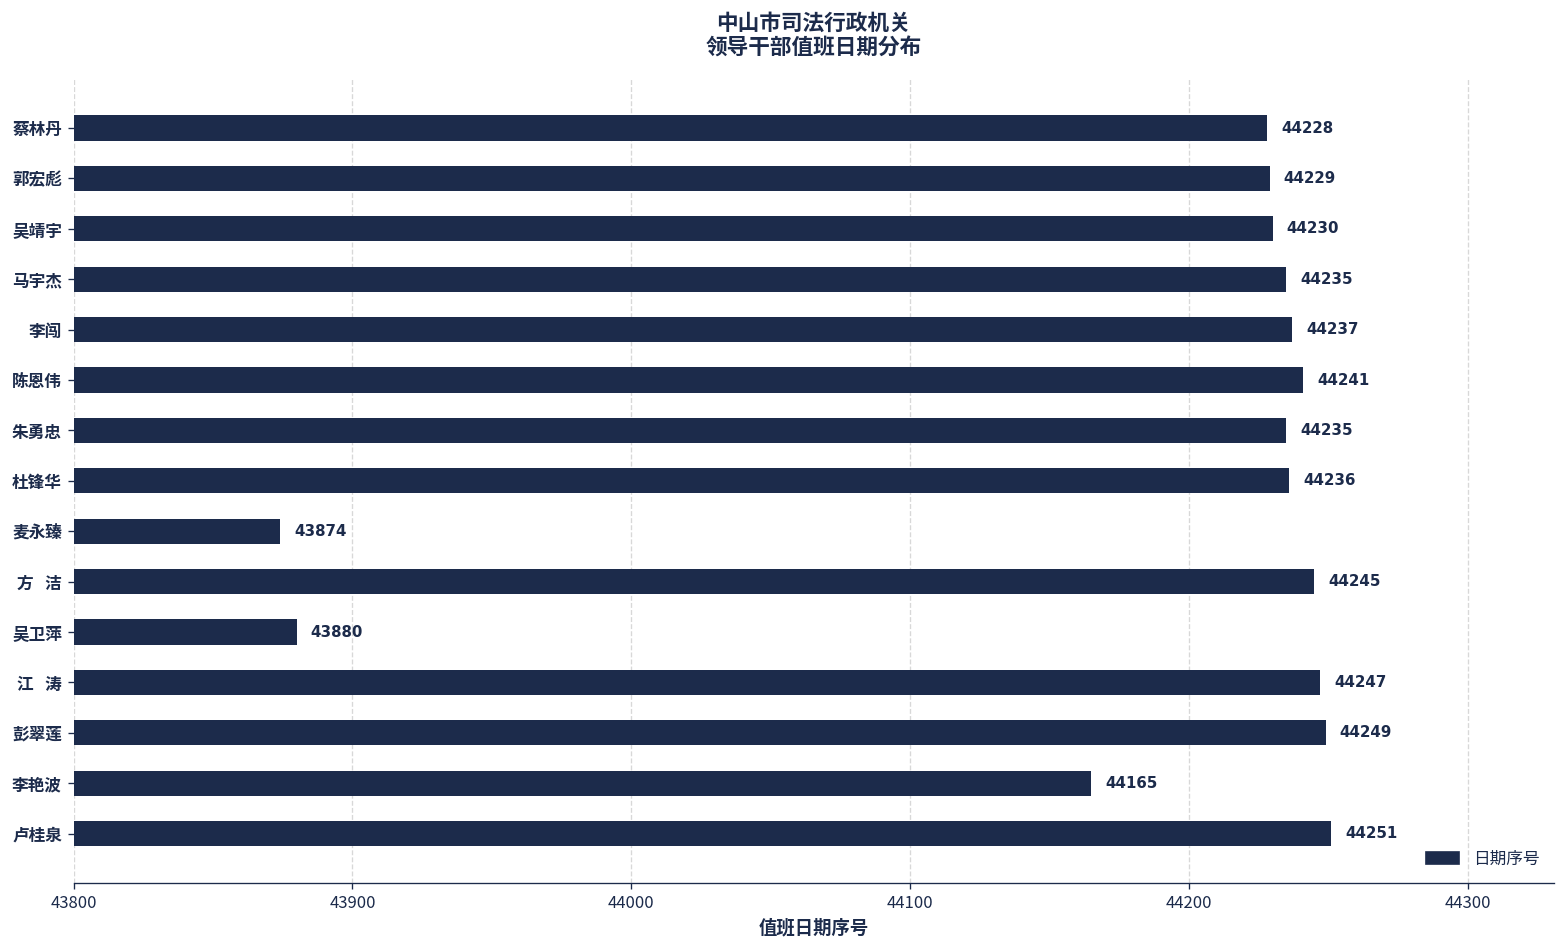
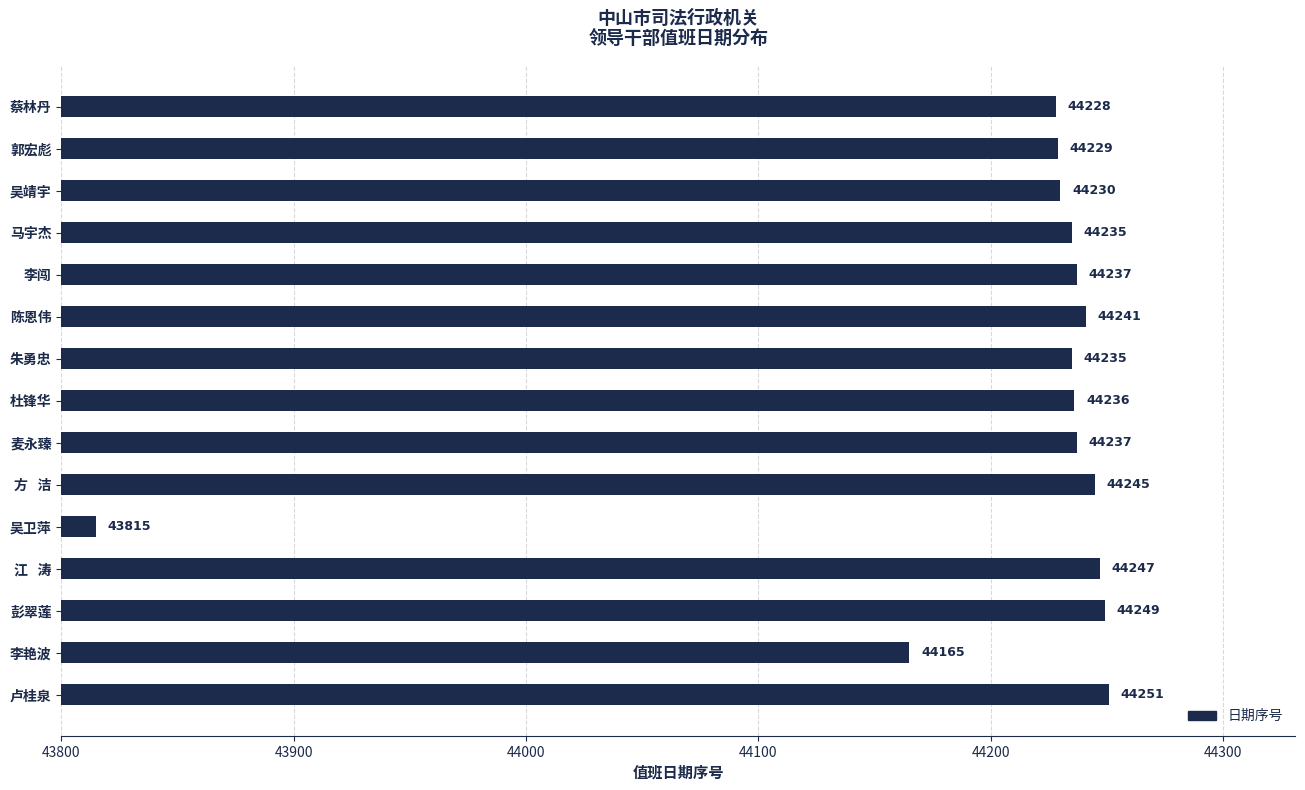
  {
    "蔡林丹": 44228,
    "郭宏彪": 44229,
    "吴靖宇": 44230,
    "马宇杰": 44235,
    "李闯": 44237,
    "陈恩伟": 44241,
    "朱勇忠": 44235,
    "杜锋华": 44236,
-   "麦永臻": 43874,
+   "麦永臻": 44237,
    "方 洁": 44245,
-   "吴卫萍": 43880,
+   "吴卫萍": 43815,
    "江 涛": 44247,
    "彭翠莲": 44249,
    "李艳波": 44165,
    "卢桂泉": 44251
  }
